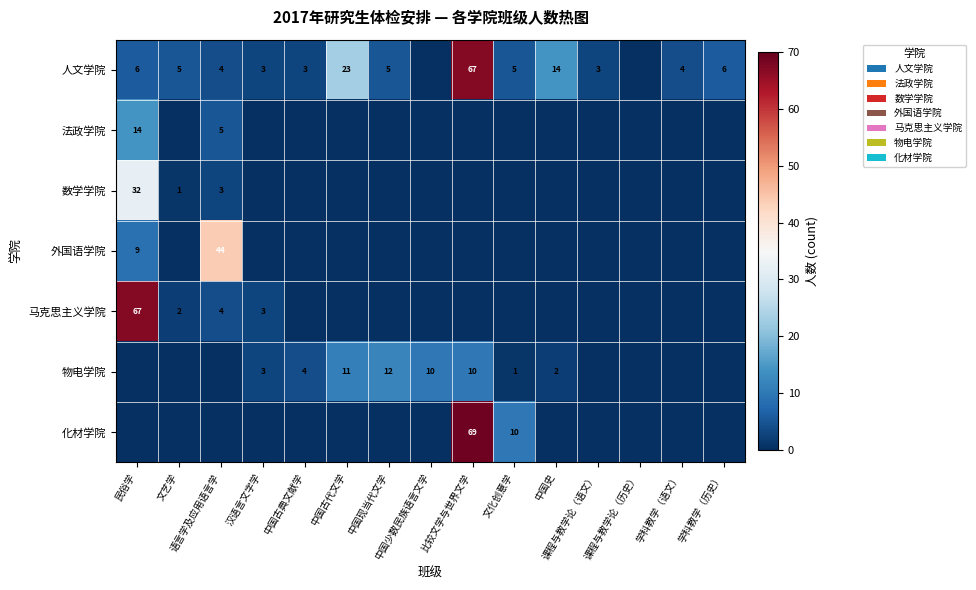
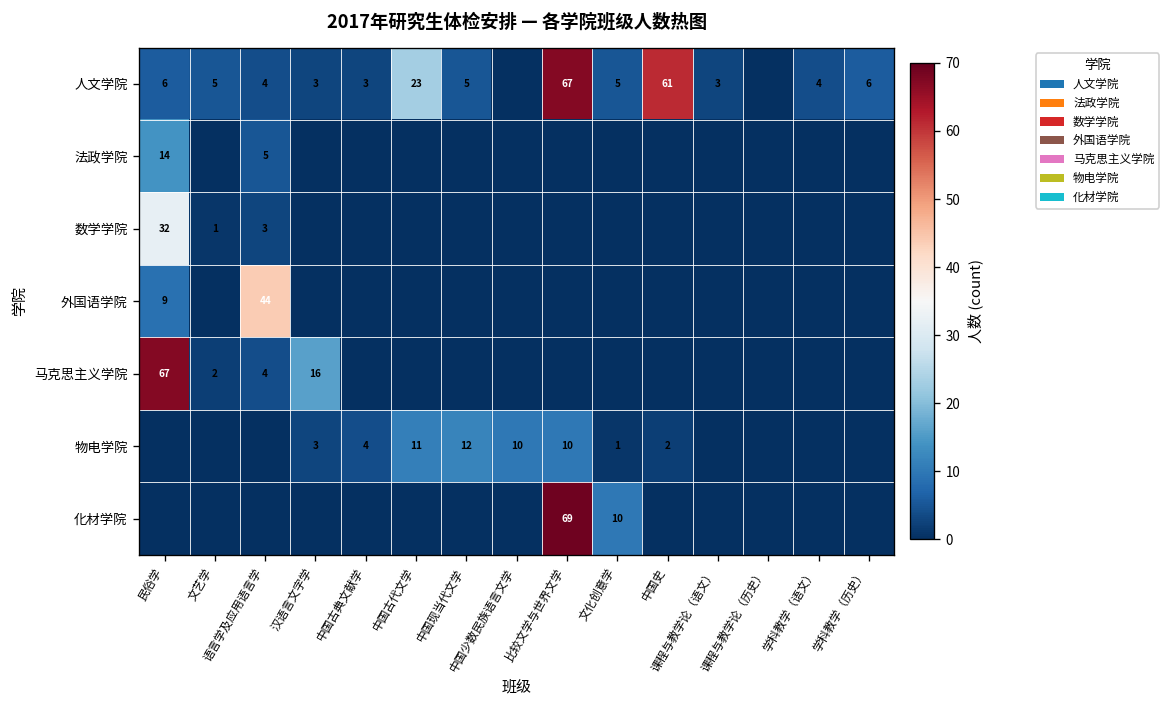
  {
    "人文学院": {
      "民俗学": 6,
      "文艺学": 5,
      "语言学及应用语言学": 4,
      "汉语言文字学": 3,
      "中国古典文献学": 3,
      "中国古代文学": 23,
      "中国现当代文学": 5,
      "比较文学与世界文学": 67,
      "文化创意学": 5,
-     "中国史": 14,
+     "中国史": 61,
      "课程与教学论（语文）": 3,
      "学科教学（语文）": 4,
      "学科教学（历史）": 6
    },
    "法政学院": {
      "民俗学": 14,
      "语言学及应用语言学": 5
    },
    "数学学院": {
      "民俗学": 32,
      "文艺学": 1,
      "语言学及应用语言学": 3
    },
    "外国语学院": {
      "民俗学": 9,
      "语言学及应用语言学": 44
    },
    "马克思主义学院": {
      "民俗学": 67,
      "文艺学": 2,
      "语言学及应用语言学": 4,
-     "汉语言文字学": 3
+     "汉语言文字学": 16
    },
    "物电学院": {
      "汉语言文字学": 3,
      "中国古典文献学": 4,
      "中国古代文学": 11,
      "中国现当代文学": 12,
      "中国少数民族语言文学": 10,
      "比较文学与世界文学": 10,
      "文化创意学": 1,
      "中国史": 2
    },
    "化材学院": {
      "比较文学与世界文学": 69,
      "文化创意学": 10
    }
  }
